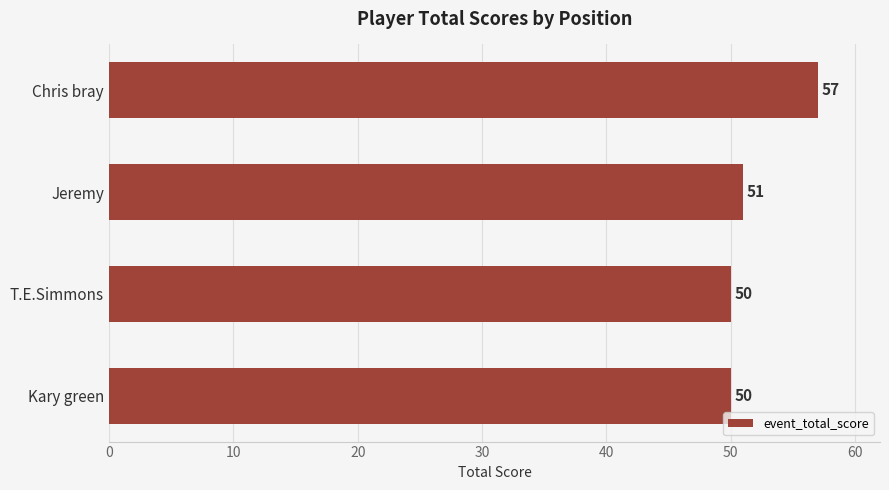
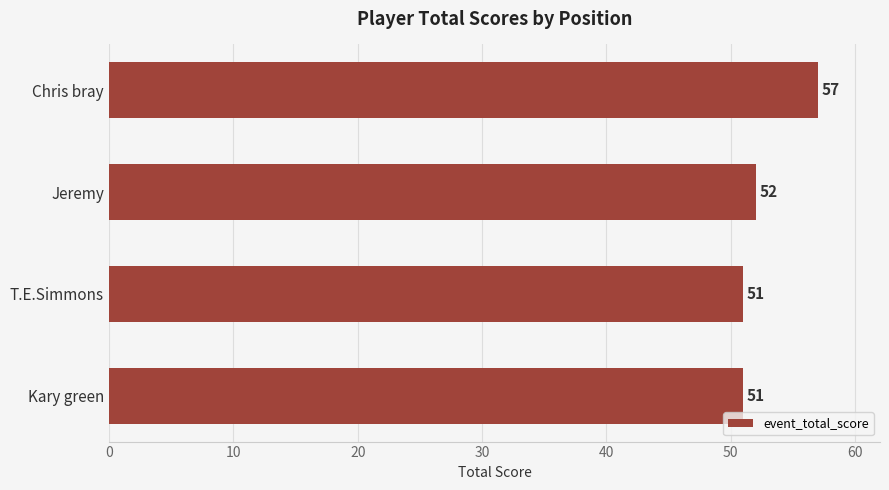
  {
    "Chris bray": 57,
-   "Jeremy": 51,
-   "T.E.Simmons": 50,
-   "Kary green": 50
+   "Jeremy": 52,
+   "T.E.Simmons": 51,
+   "Kary green": 51
  }
